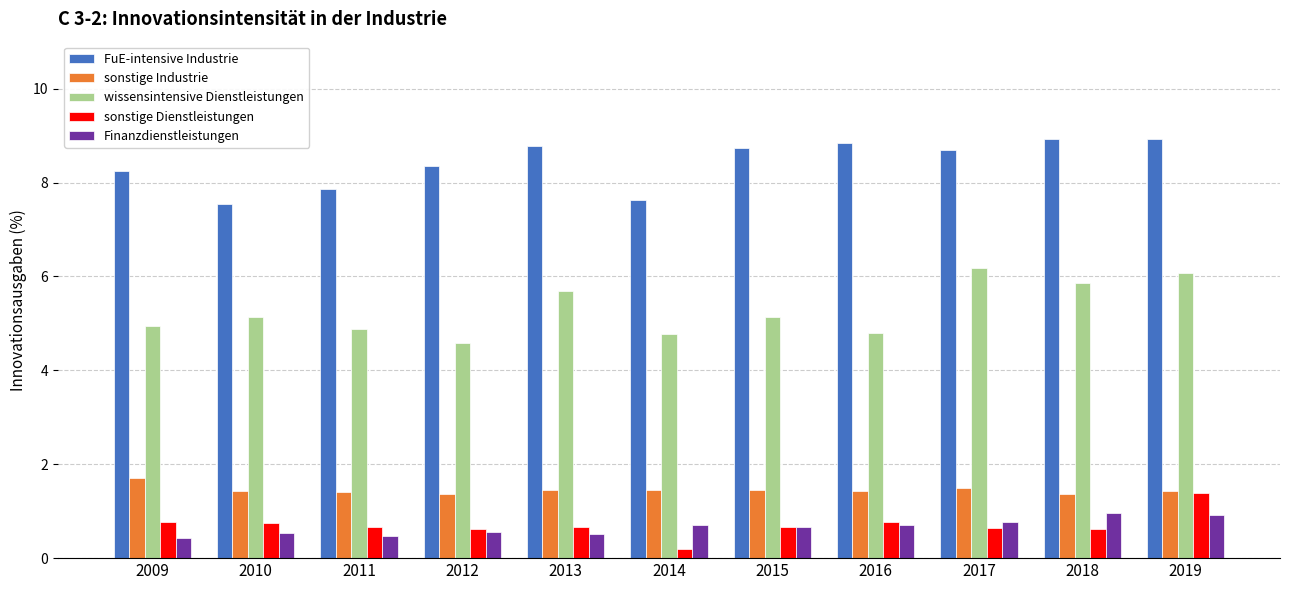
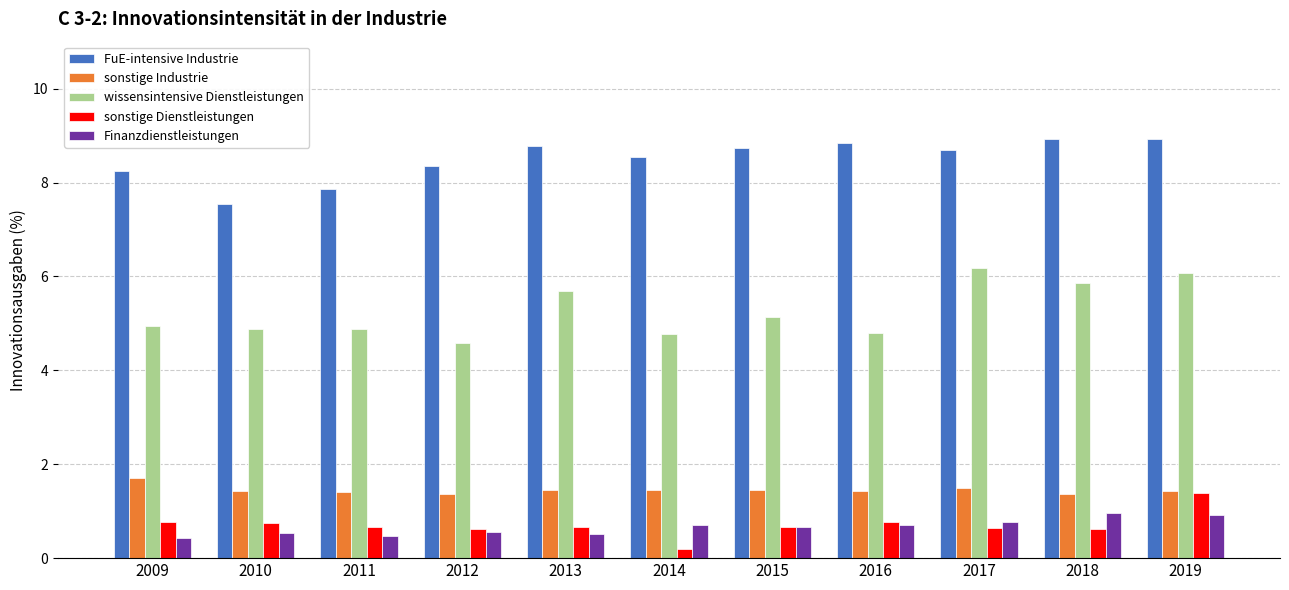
  {
    "FuE-intensive Industrie": {
      "2009": 8.3,
      "2010": 7.6,
      "2011": 7.9,
      "2012": 8.4,
      "2013": 8.8,
-     "2014": 7.6,
+     "2014": 8.5,
      "2015": 8.7,
      "2016": 8.8,
      "2017": 8.7,
      "2018": 8.9,
      "2019": 8.9
    },
    "sonstige Industrie": {
      "2009": 1.7,
      "2010": 1.4,
      "2011": 1.4,
      "2012": 1.4,
      "2013": 1.5,
      "2014": 1.4,
      "2015": 1.4,
      "2016": 1.4,
      "2017": 1.5,
      "2018": 1.4,
      "2019": 1.4
    },
    "wissensintensive Dienstleistungen": {
      "2009": 4.9,
-     "2010": 5.1,
+     "2010": 4.9,
      "2011": 4.9,
      "2012": 4.6,
      "2013": 5.7,
      "2014": 4.8,
      "2015": 5.1,
      "2016": 4.8,
      "2017": 6.2,
      "2018": 5.9,
      "2019": 6.1
    },
    "sonstige Dienstleistungen": {
      "2009": 0.8,
      "2010": 0.7,
      "2011": 0.7,
      "2012": 0.6,
      "2013": 0.7,
      "2014": 0.2,
      "2015": 0.7,
      "2016": 0.8,
      "2017": 0.6,
      "2018": 0.6,
      "2019": 1.4
    },
    "Finanzdienstleistungen": {
      "2009": 0.4,
      "2010": 0.5,
      "2011": 0.5,
      "2012": 0.6,
      "2013": 0.5,
      "2014": 0.7,
      "2015": 0.7,
      "2016": 0.7,
      "2017": 0.8,
      "2018": 1.0,
      "2019": 0.9
    }
  }
